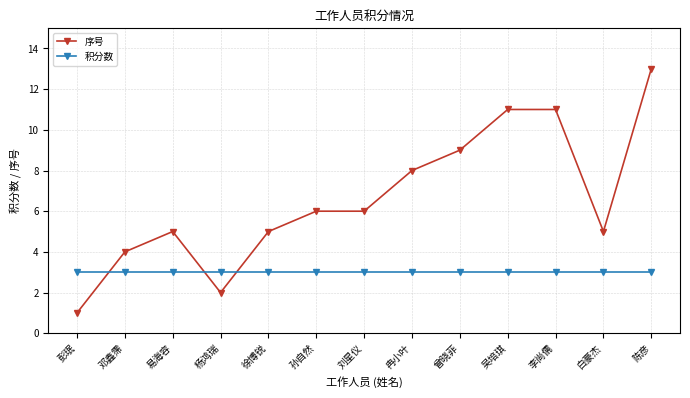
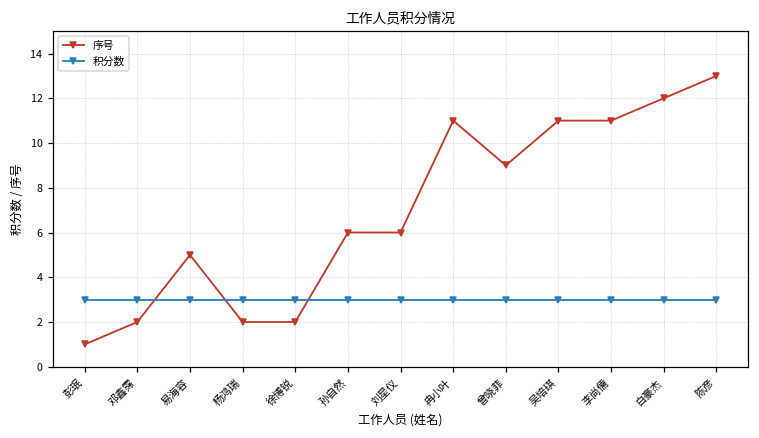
  {
    "序号": {
      "彭珉": 1,
-     "邓鑫霈": 4,
+     "邓鑫霈": 2,
      "易海容": 5,
      "杨鸿瑞": 2,
-     "徐博锐": 5,
+     "徐博锐": 2,
      "孙自然": 6,
      "刘星仪": 6,
-     "冉小叶": 8,
+     "冉小叶": 11,
      "曾晓菲": 9,
      "吴培琪": 11,
      "李尚儒": 11,
-     "白豪杰": 5,
+     "白豪杰": 12,
      "陈彦": 13
    },
    "积分数": {
      "彭珉": 3,
      "邓鑫霈": 3,
      "易海容": 3,
      "杨鸿瑞": 3,
      "徐博锐": 3,
      "孙自然": 3,
      "刘星仪": 3,
      "冉小叶": 3,
      "曾晓菲": 3,
      "吴培琪": 3,
      "李尚儒": 3,
      "白豪杰": 3,
      "陈彦": 3
    }
  }
